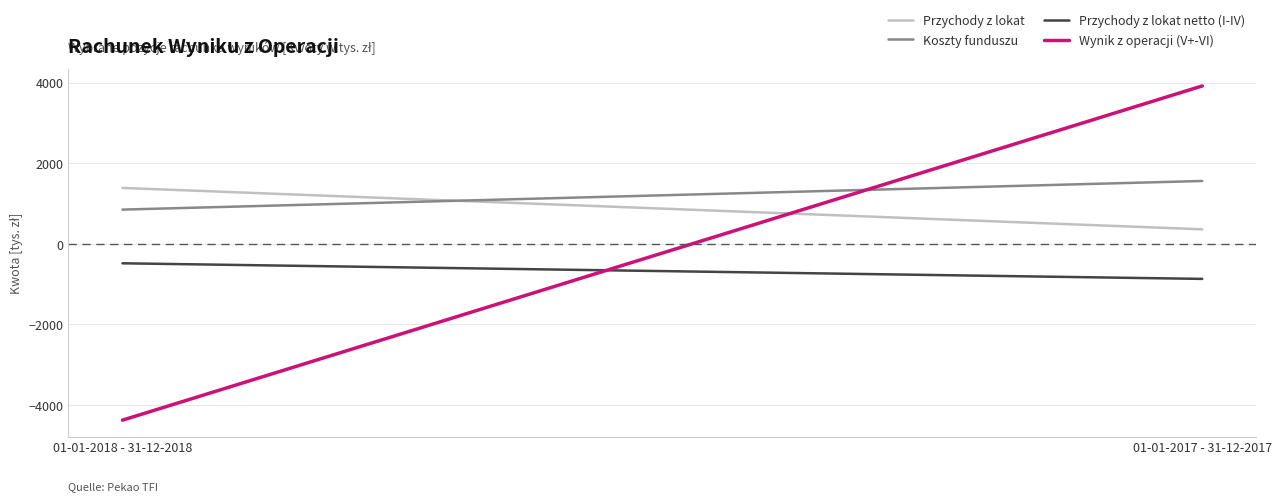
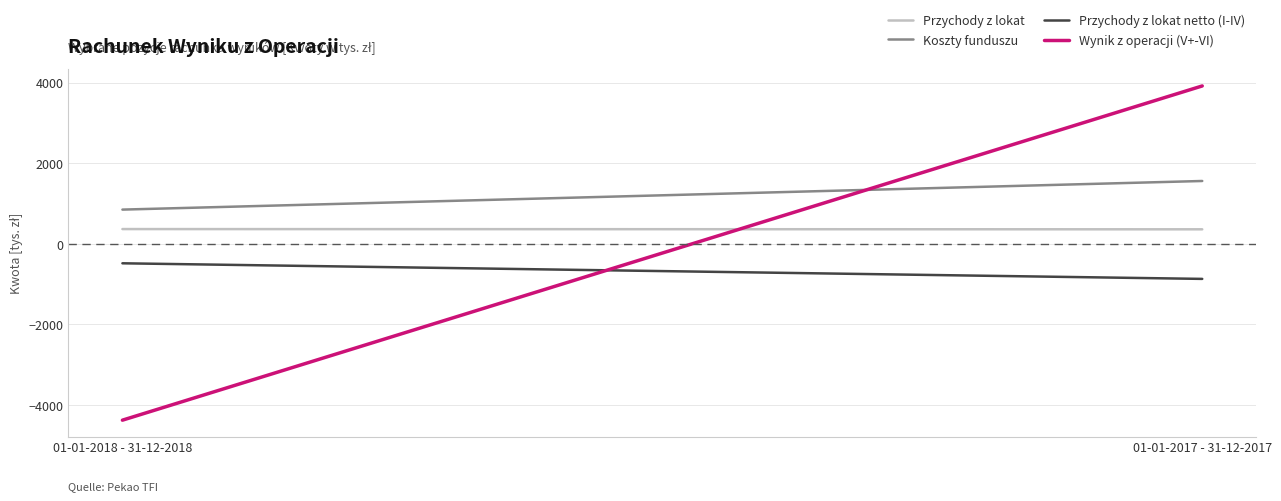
  {
    "Przychody z lokat": {
-     "01-01-2018 - 31-12-2018": 1400,
+     "01-01-2018 - 31-12-2018": 400,
      "01-01-2017 - 31-12-2017": 400
    },
    "Koszty funduszu": {
      "01-01-2018 - 31-12-2018": 800,
      "01-01-2017 - 31-12-2017": 1600
    },
    "Przychody z lokat netto (I-IV)": {
      "01-01-2018 - 31-12-2018": -500,
      "01-01-2017 - 31-12-2017": -900
    },
    "Wynik z operacji (V+-VI)": {
      "01-01-2018 - 31-12-2018": -4400,
      "01-01-2017 - 31-12-2017": 3900
    }
  }
